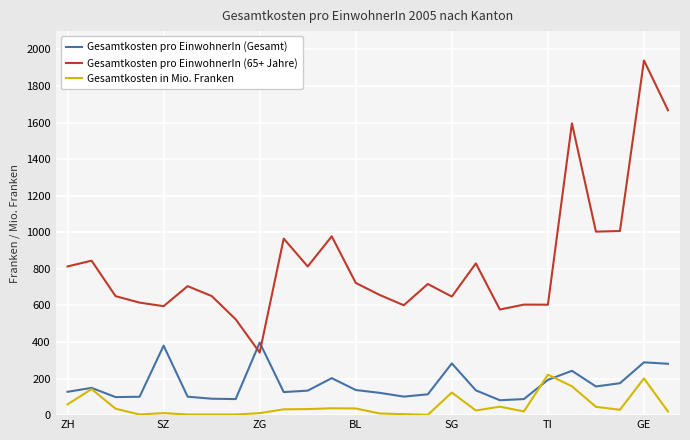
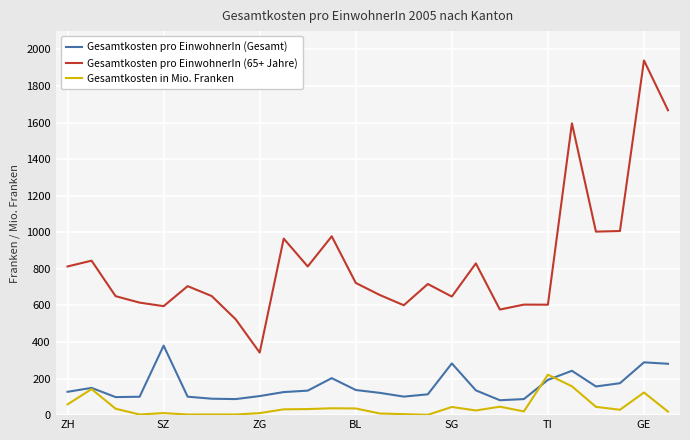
  {
    "Gesamtkosten pro EinwohnerIn (Gesamt)": {
      "ZH": 130,
      "SZ": 380,
-     "ZG": 400,
+     "ZG": 100,
      "BL": 140,
      "SG": 280,
      "TI": 190,
      "GE": 290
    },
    "Gesamtkosten pro EinwohnerIn (65+ Jahre)": {
      "ZH": 810,
      "SZ": 600,
      "ZG": 340,
      "BL": 720,
      "SG": 650,
      "TI": 600,
      "GE": 1940
    },
    "Gesamtkosten in Mio. Franken": {
      "ZH": 60,
      "SZ": 10,
      "ZG": 10,
      "BL": 40,
-     "SG": 120,
+     "SG": 40,
      "TI": 220,
-     "GE": 200
+     "GE": 120
    }
  }
